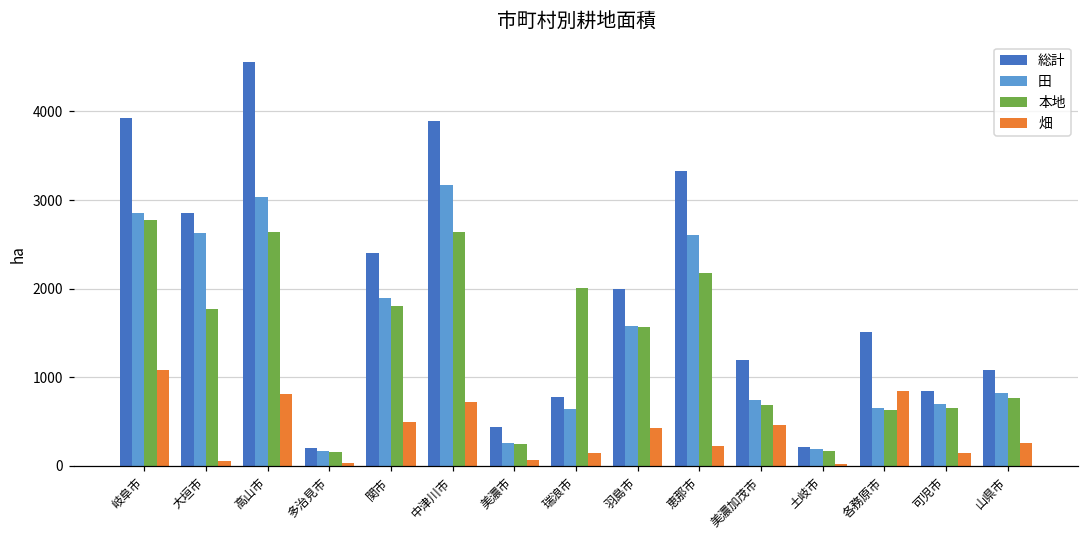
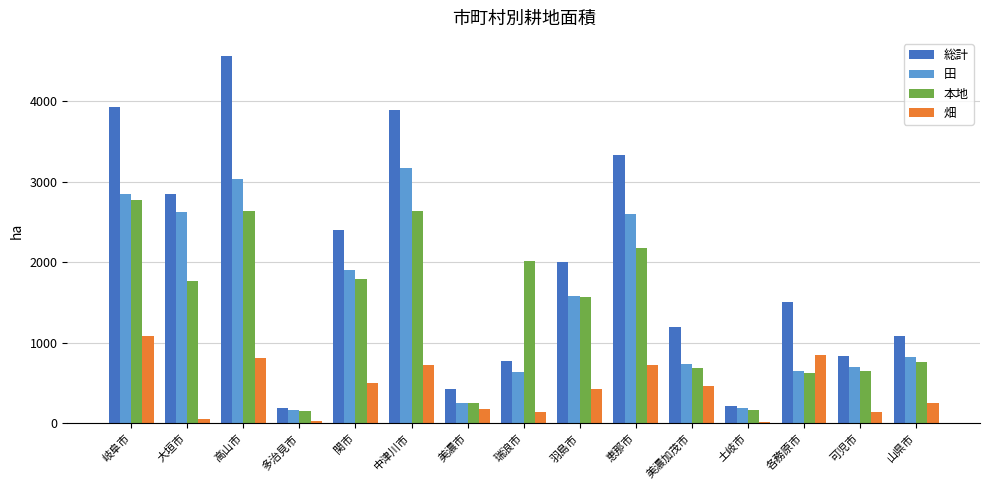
  {
    "本地": {
      "岐阜市": 2800,
      "大垣市": 1800,
      "高山市": 2600,
      "多治見市": 200,
      "関市": 1800,
      "中津川市": 2600,
      "美濃市": 200,
      "瑞浪市": 2000,
      "羽島市": 1600,
      "恵那市": 2200,
      "美濃加茂市": 700,
      "土岐市": 200,
      "各務原市": 600,
      "可児市": 600,
      "山県市": 800
    },
    "畑": {
      "岐阜市": 1100,
      "大垣市": 100,
      "高山市": 800,
      "関市": 500,
      "中津川市": 700,
-     "美濃市": 100,
+     "美濃市": 200,
      "瑞浪市": 100,
      "羽島市": 400,
-     "恵那市": 200,
+     "恵那市": 700,
      "美濃加茂市": 500,
      "各務原市": 900,
      "可児市": 100,
      "山県市": 300
    }
  }
